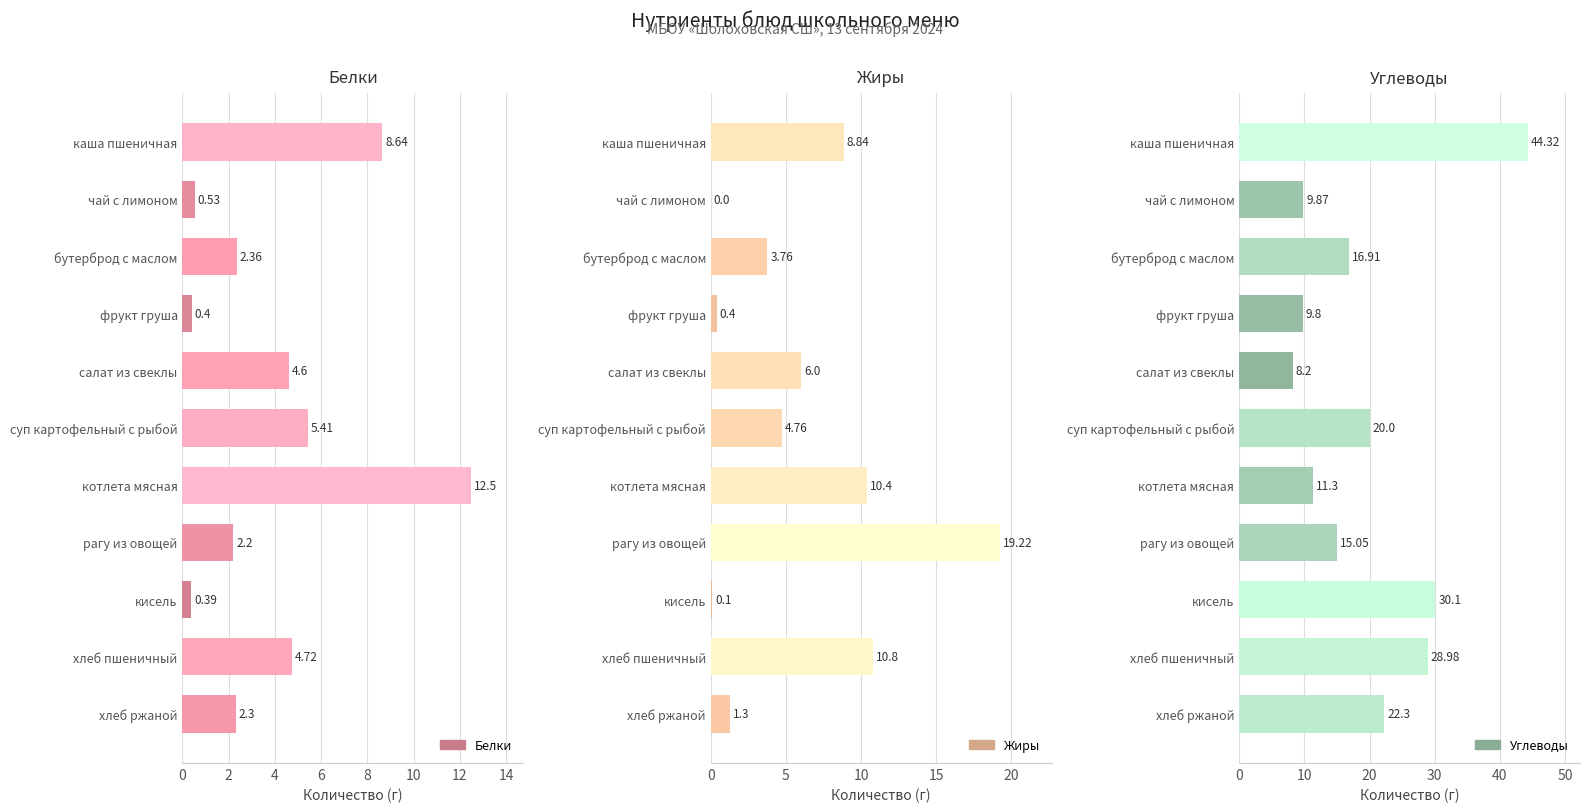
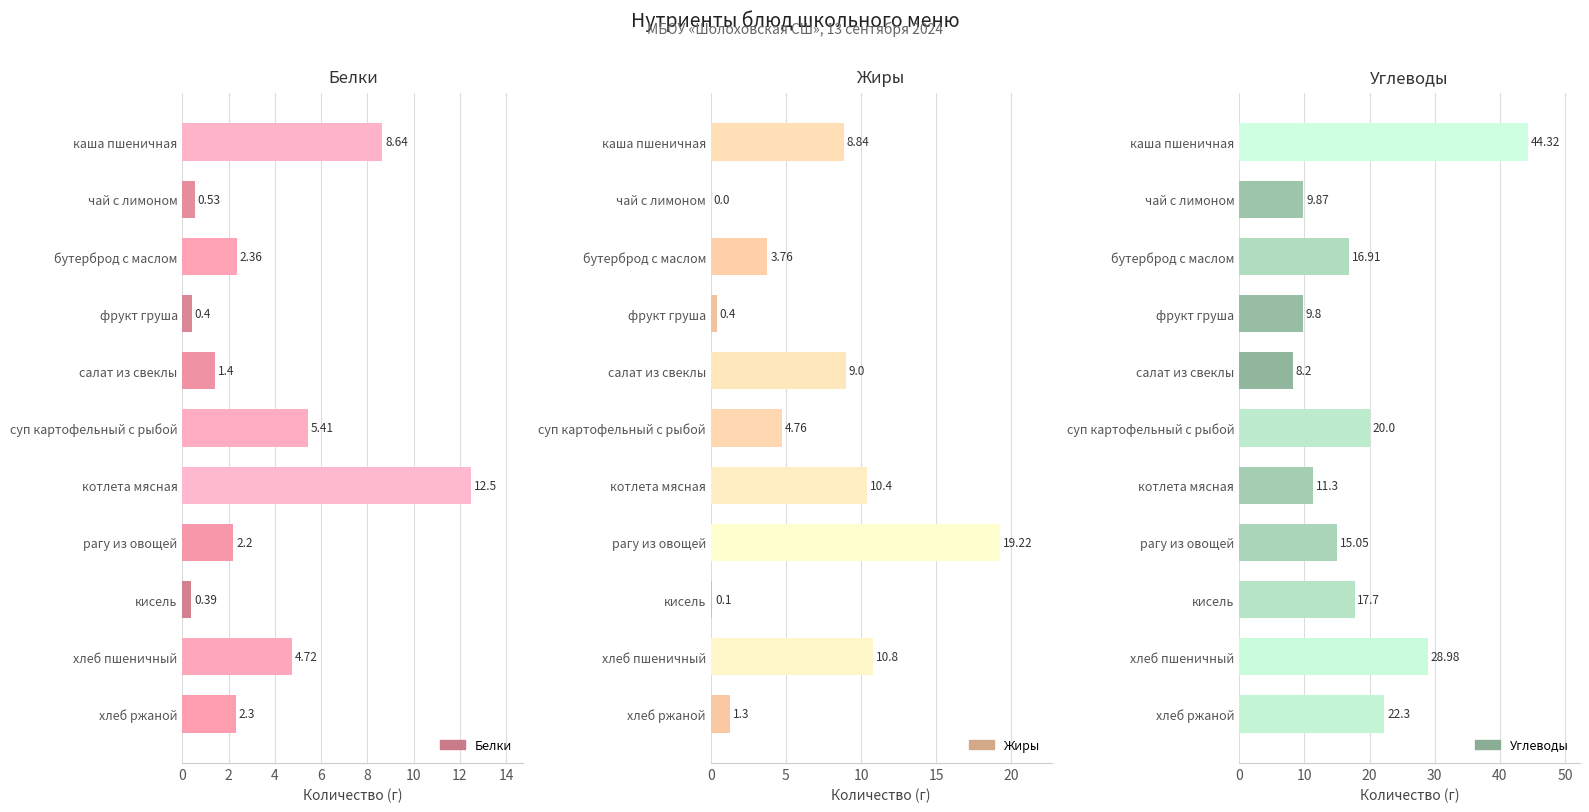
  {
    "Белки": {
      "каша пшеничная": 8.64,
      "чай с лимоном": 0.53,
      "бутерброд с маслом": 2.36,
      "фрукт груша": 0.4,
-     "салат из свеклы": 4.6,
+     "салат из свеклы": 1.4,
      "суп картофельный с рыбой": 5.41,
      "котлета мясная": 12.5,
      "рагу из овощей": 2.2,
      "кисель": 0.39,
      "хлеб пшеничный": 4.72,
      "хлеб ржаной": 2.3
    },
    "Жиры": {
      "каша пшеничная": 8.84,
      "чай с лимоном": 0.0,
      "бутерброд с маслом": 3.76,
      "фрукт груша": 0.4,
-     "салат из свеклы": 6.0,
+     "салат из свеклы": 9.0,
      "суп картофельный с рыбой": 4.76,
      "котлета мясная": 10.4,
      "рагу из овощей": 19.22,
      "кисель": 0.1,
      "хлеб пшеничный": 10.8,
      "хлеб ржаной": 1.3
    },
    "Углеводы": {
      "каша пшеничная": 44.32,
      "чай с лимоном": 9.87,
      "бутерброд с маслом": 16.91,
      "фрукт груша": 9.8,
      "салат из свеклы": 8.2,
      "суп картофельный с рыбой": 20.0,
      "котлета мясная": 11.3,
      "рагу из овощей": 15.05,
-     "кисель": 30.1,
+     "кисель": 17.7,
      "хлеб пшеничный": 28.98,
      "хлеб ржаной": 22.3
    }
  }
